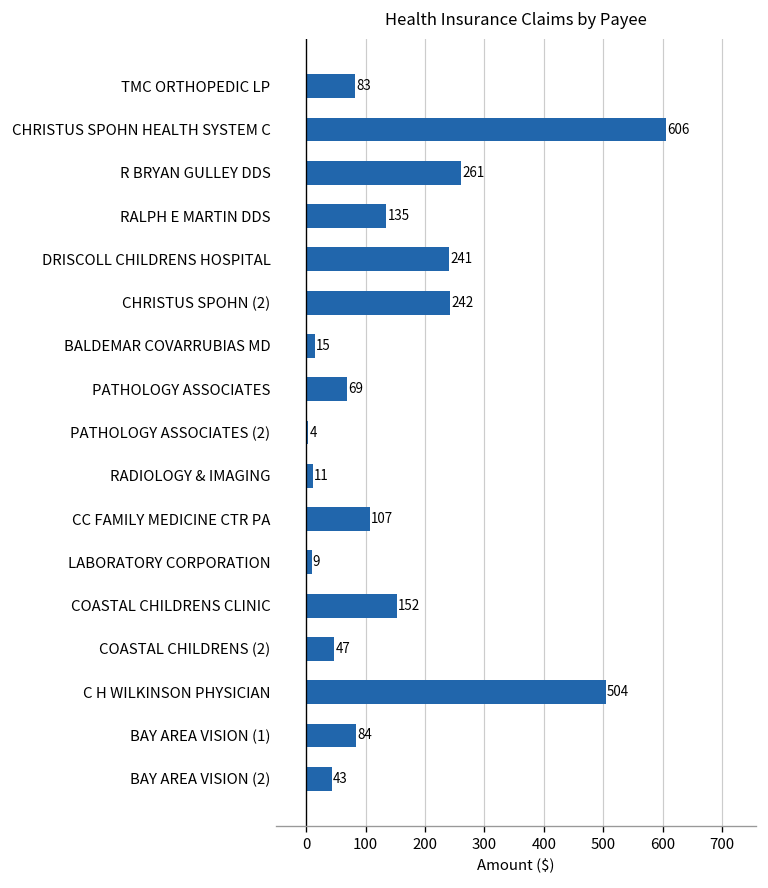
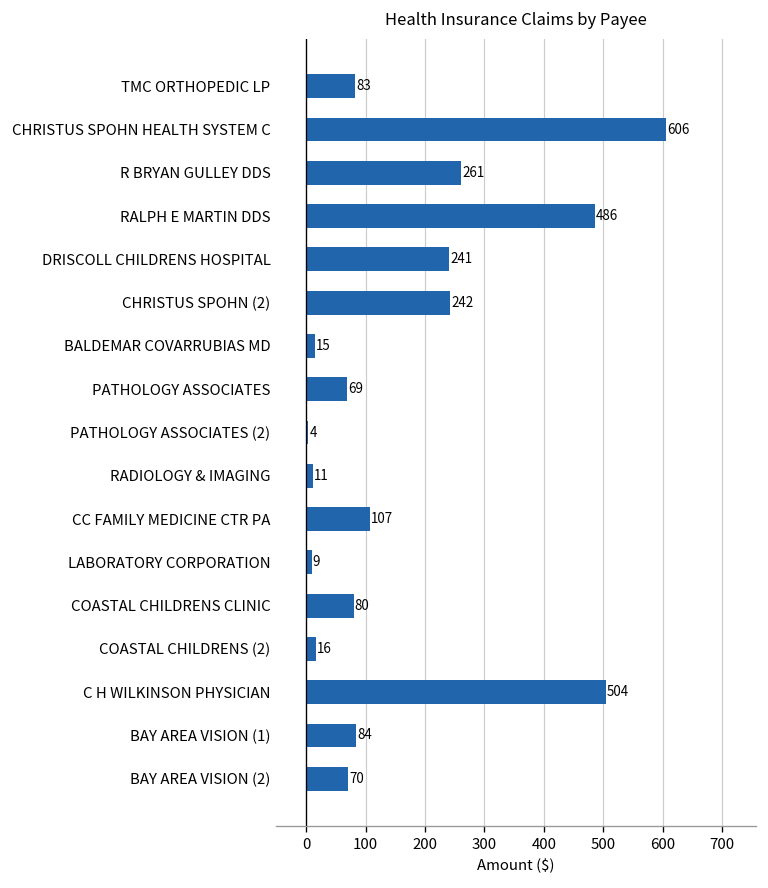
  {
    "TMC ORTHOPEDIC LP": 83,
    "CHRISTUS SPOHN HEALTH SYSTEM C": 606,
    "R BRYAN GULLEY DDS": 261,
-   "RALPH E MARTIN DDS": 135,
+   "RALPH E MARTIN DDS": 486,
    "DRISCOLL CHILDRENS HOSPITAL": 241,
    "CHRISTUS SPOHN (2)": 242,
    "BALDEMAR COVARRUBIAS MD": 15,
    "PATHOLOGY ASSOCIATES": 69,
    "PATHOLOGY ASSOCIATES (2)": 4,
    "RADIOLOGY & IMAGING": 11,
    "CC FAMILY MEDICINE CTR PA": 107,
    "LABORATORY CORPORATION": 9,
-   "COASTAL CHILDRENS CLINIC": 152,
-   "COASTAL CHILDRENS (2)": 47,
+   "COASTAL CHILDRENS CLINIC": 80,
+   "COASTAL CHILDRENS (2)": 16,
    "C H WILKINSON PHYSICIAN": 504,
    "BAY AREA VISION (1)": 84,
-   "BAY AREA VISION (2)": 43
+   "BAY AREA VISION (2)": 70
  }
